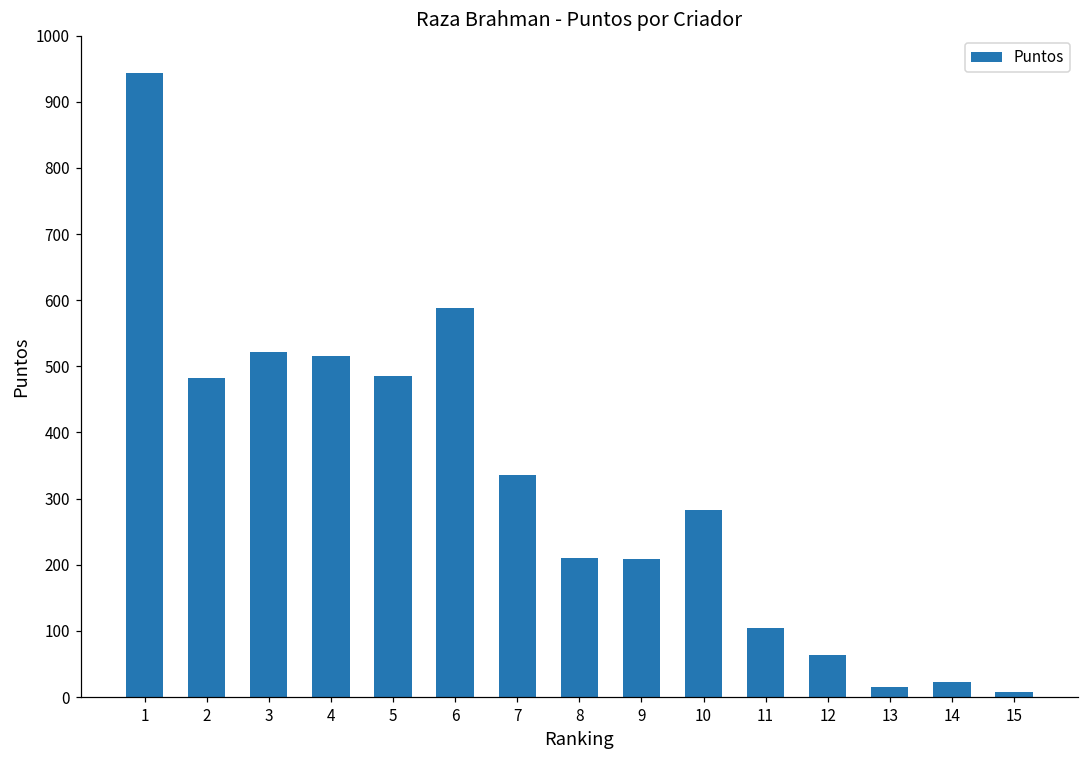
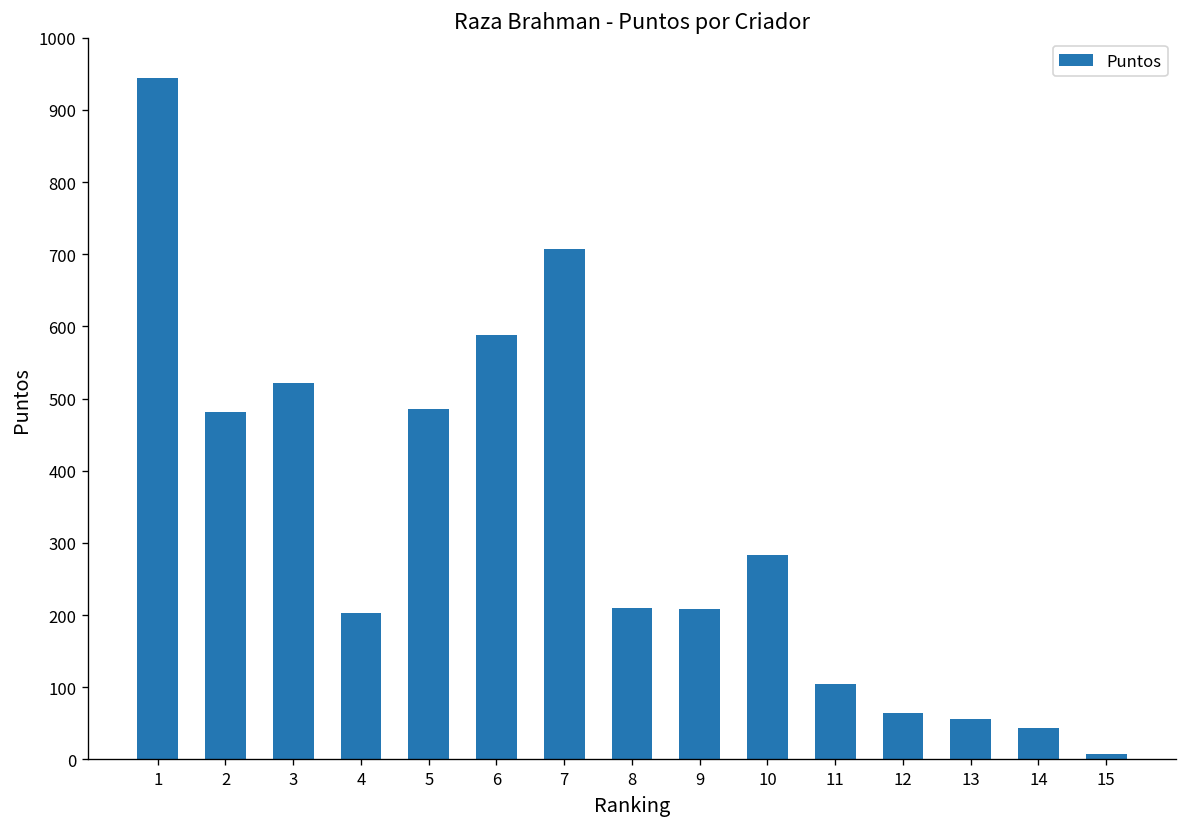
  {
    "1": 940,
    "2": 480,
    "3": 520,
-   "4": 520,
+   "4": 200,
    "5": 490,
    "6": 590,
-   "7": 340,
+   "7": 710,
    "8": 210,
    "9": 210,
    "10": 280,
    "11": 100,
    "12": 60,
-   "13": 20,
-   "14": 20,
+   "13": 60,
+   "14": 40,
    "15": 10
  }
